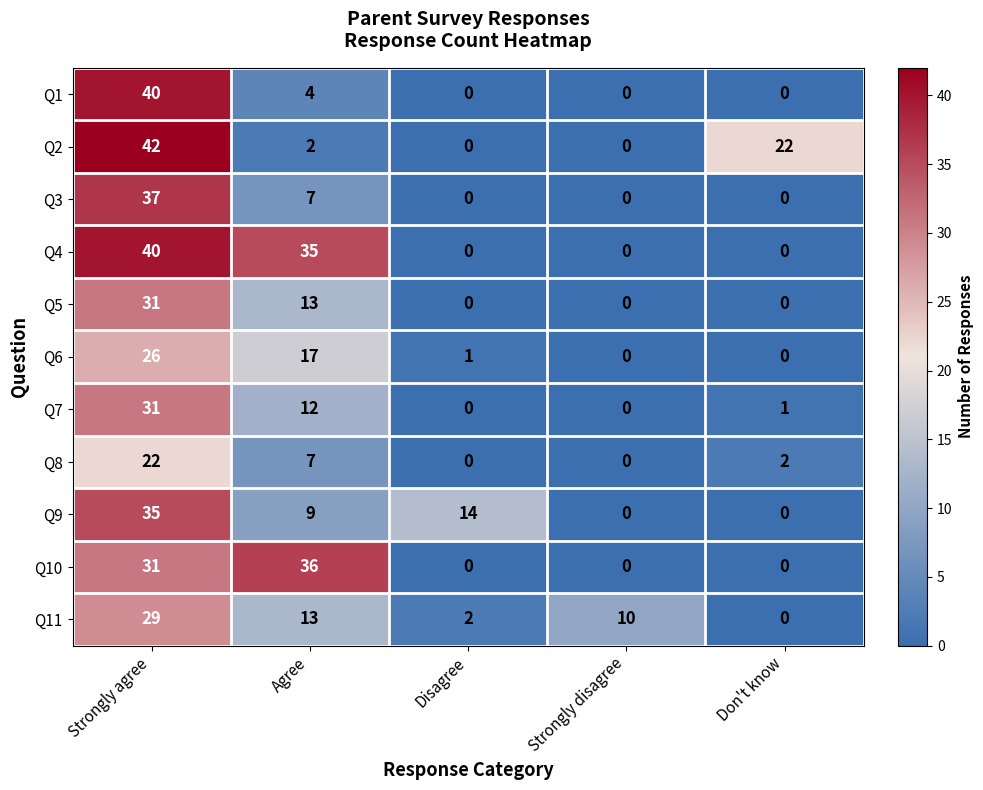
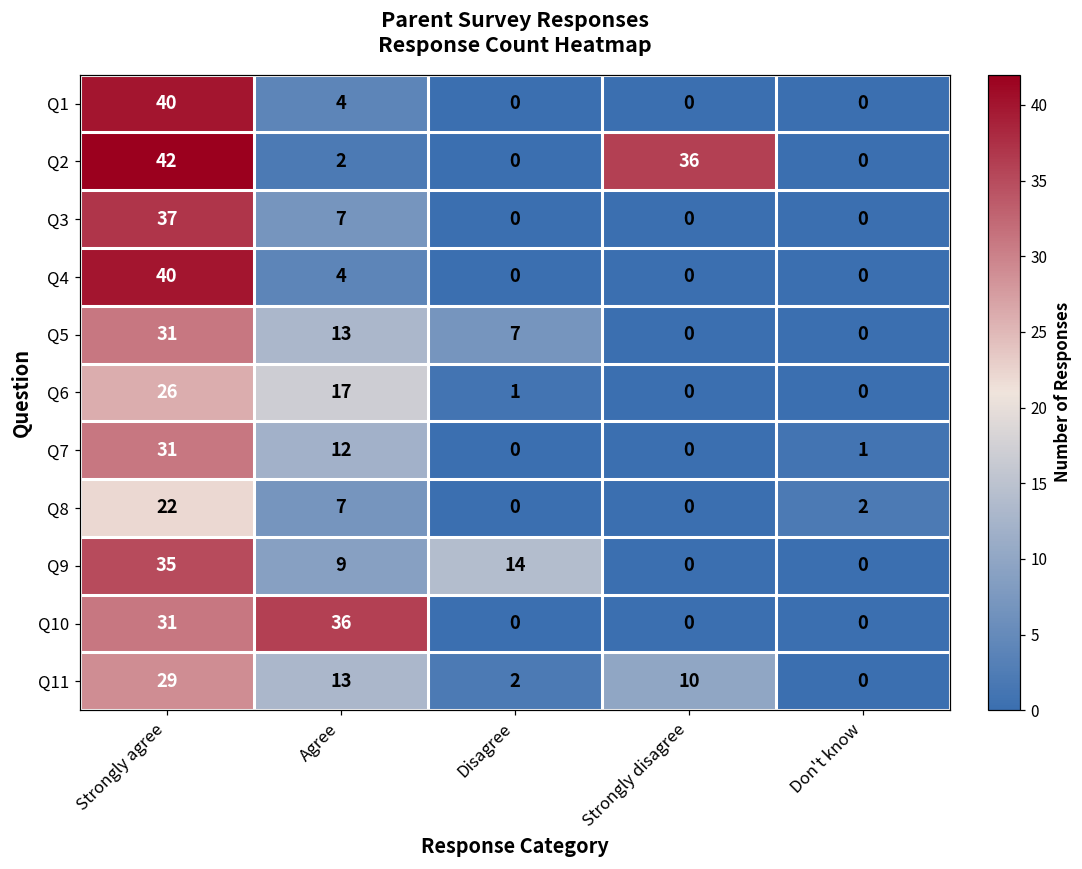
  {
    "Q1": {
      "Strongly agree": 40,
      "Agree": 4,
      "Disagree": 0,
      "Strongly disagree": 0,
      "Don't know": 0
    },
    "Q2": {
      "Strongly agree": 42,
      "Agree": 2,
      "Disagree": 0,
-     "Strongly disagree": 0,
-     "Don't know": 22
+     "Strongly disagree": 36,
+     "Don't know": 0
    },
    "Q3": {
      "Strongly agree": 37,
      "Agree": 7,
      "Disagree": 0,
      "Strongly disagree": 0,
      "Don't know": 0
    },
    "Q4": {
      "Strongly agree": 40,
-     "Agree": 35,
+     "Agree": 4,
      "Disagree": 0,
      "Strongly disagree": 0,
      "Don't know": 0
    },
    "Q5": {
      "Strongly agree": 31,
      "Agree": 13,
-     "Disagree": 0,
+     "Disagree": 7,
      "Strongly disagree": 0,
      "Don't know": 0
    },
    "Q6": {
      "Strongly agree": 26,
      "Agree": 17,
      "Disagree": 1,
      "Strongly disagree": 0,
      "Don't know": 0
    },
    "Q7": {
      "Strongly agree": 31,
      "Agree": 12,
      "Disagree": 0,
      "Strongly disagree": 0,
      "Don't know": 1
    },
    "Q8": {
      "Strongly agree": 22,
      "Agree": 7,
      "Disagree": 0,
      "Strongly disagree": 0,
      "Don't know": 2
    },
    "Q9": {
      "Strongly agree": 35,
      "Agree": 9,
      "Disagree": 14,
      "Strongly disagree": 0,
      "Don't know": 0
    },
    "Q10": {
      "Strongly agree": 31,
      "Agree": 36,
      "Disagree": 0,
      "Strongly disagree": 0,
      "Don't know": 0
    },
    "Q11": {
      "Strongly agree": 29,
      "Agree": 13,
      "Disagree": 2,
      "Strongly disagree": 10,
      "Don't know": 0
    }
  }
